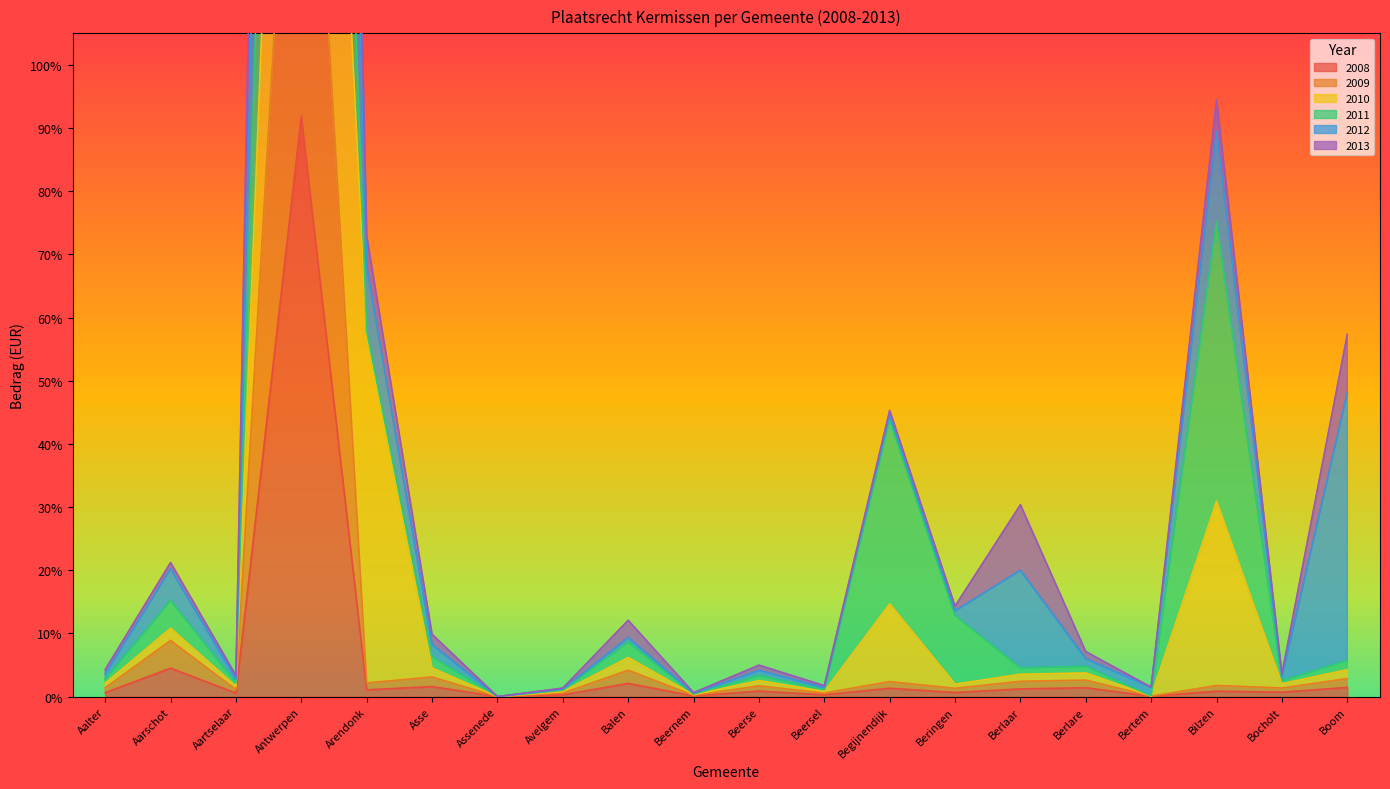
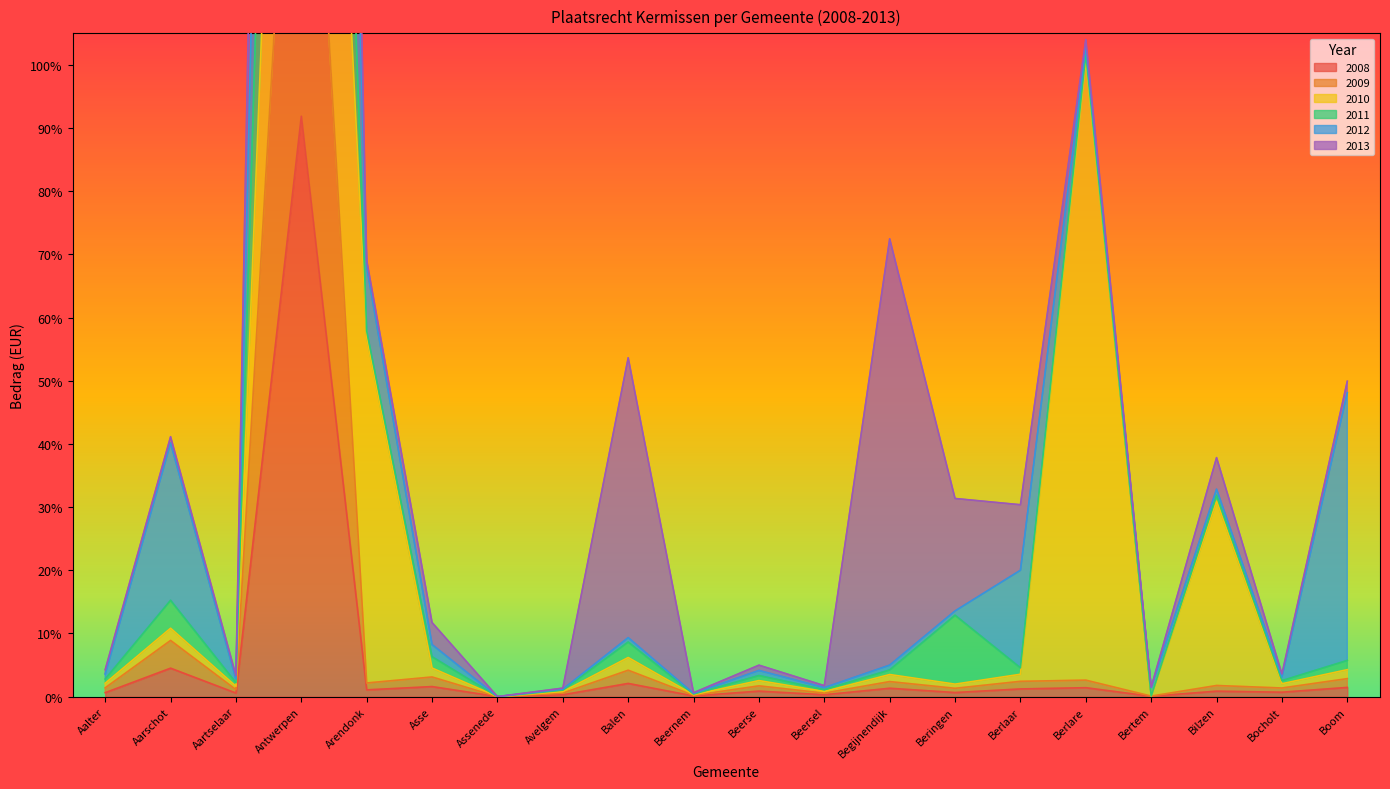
  {
    "2010": {
      "Aalter": "1%",
      "Aarschot": "2%",
      "Aartselaar": "1%",
      "Arendonk": "55%",
      "Asse": "1%",
      "Balen": "2%",
      "Beerse": "1%",
-     "Begijnendijk": "12%",
+     "Begijnendijk": "1%",
      "Beringen": "1%",
      "Berlaar": "1%",
-     "Berlare": "1%",
+     "Berlare": "98%",
      "Bilzen": "29%",
      "Bocholt": "1%",
      "Boom": "1%"
    },
    "2011": {
      "Aalter": "1%",
      "Aarschot": "4%",
      "Aartselaar": "1%",
      "Arendonk": "1%",
      "Asse": "2%",
      "Balen": "2%",
      "Beerse": "1%",
-     "Begijnendijk": "29%",
+     "Begijnendijk": "1%",
      "Beringen": "11%",
      "Berlaar": "1%",
      "Berlare": "1%",
-     "Bilzen": "44%",
+     "Bilzen": "1%",
      "Bocholt": "0%",
      "Boom": "1%"
    },
    "2012": {
      "Aalter": "1%",
-     "Aarschot": "5%",
+     "Aarschot": "25%",
      "Aartselaar": "1%",
      "Arendonk": "10%",
      "Asse": "2%",
      "Balen": "1%",
      "Beerse": "1%",
      "Begijnendijk": "1%",
      "Beringen": "1%",
      "Berlaar": "15%",
      "Berlare": "1%",
-     "Bilzen": "14%",
+     "Bilzen": "1%",
      "Bocholt": "1%",
      "Boom": "42%"
    },
    "2013": {
      "Aalter": "1%",
      "Aarschot": "1%",
      "Aartselaar": "1%",
-     "Arendonk": "5%",
-     "Asse": "2%",
-     "Balen": "3%",
+     "Arendonk": "1%",
+     "Asse": "3%",
+     "Balen": "44%",
      "Beerse": "1%",
-     "Begijnendijk": "1%",
-     "Beringen": "1%",
+     "Begijnendijk": "67%",
+     "Beringen": "18%",
      "Berlaar": "10%",
      "Berlare": "1%",
      "Bilzen": "5%",
      "Bocholt": "0%",
-     "Boom": "9%"
+     "Boom": "2%"
    }
  }
